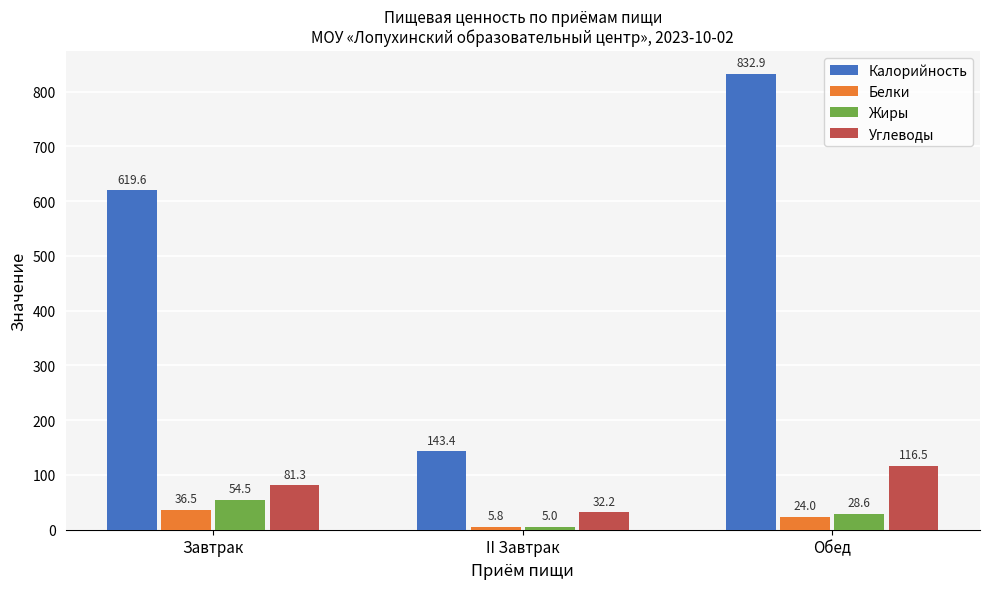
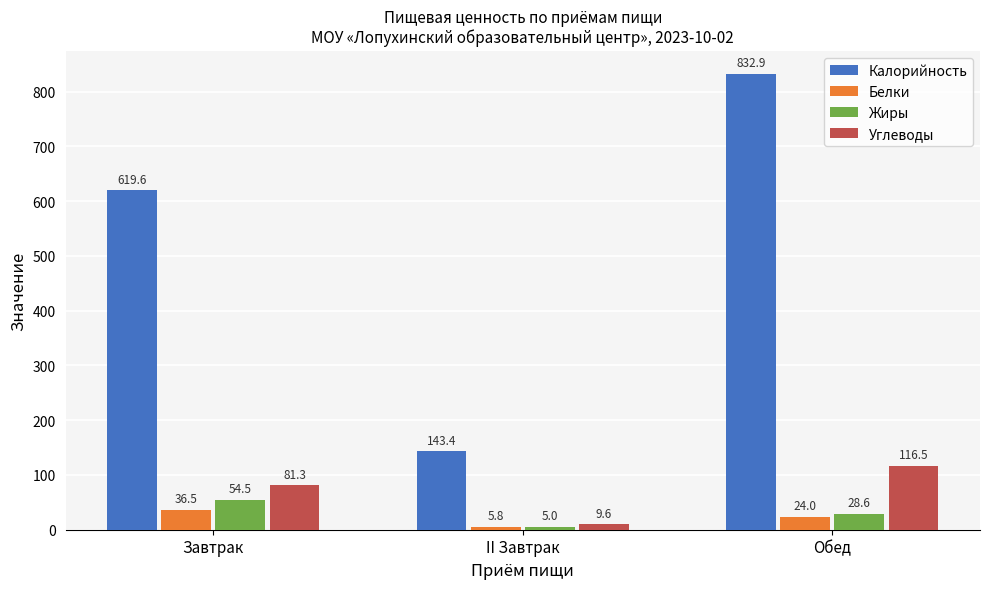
  {
    "Калорийность": {
      "Завтрак": 619.6,
      "II Завтрак": 143.4,
      "Обед": 832.9
    },
    "Белки": {
      "Завтрак": 36.5,
      "II Завтрак": 5.8,
      "Обед": 24.0
    },
    "Жиры": {
      "Завтрак": 54.5,
      "II Завтрак": 5.0,
      "Обед": 28.6
    },
    "Углеводы": {
      "Завтрак": 81.3,
-     "II Завтрак": 32.2,
+     "II Завтрак": 9.6,
      "Обед": 116.5
    }
  }
